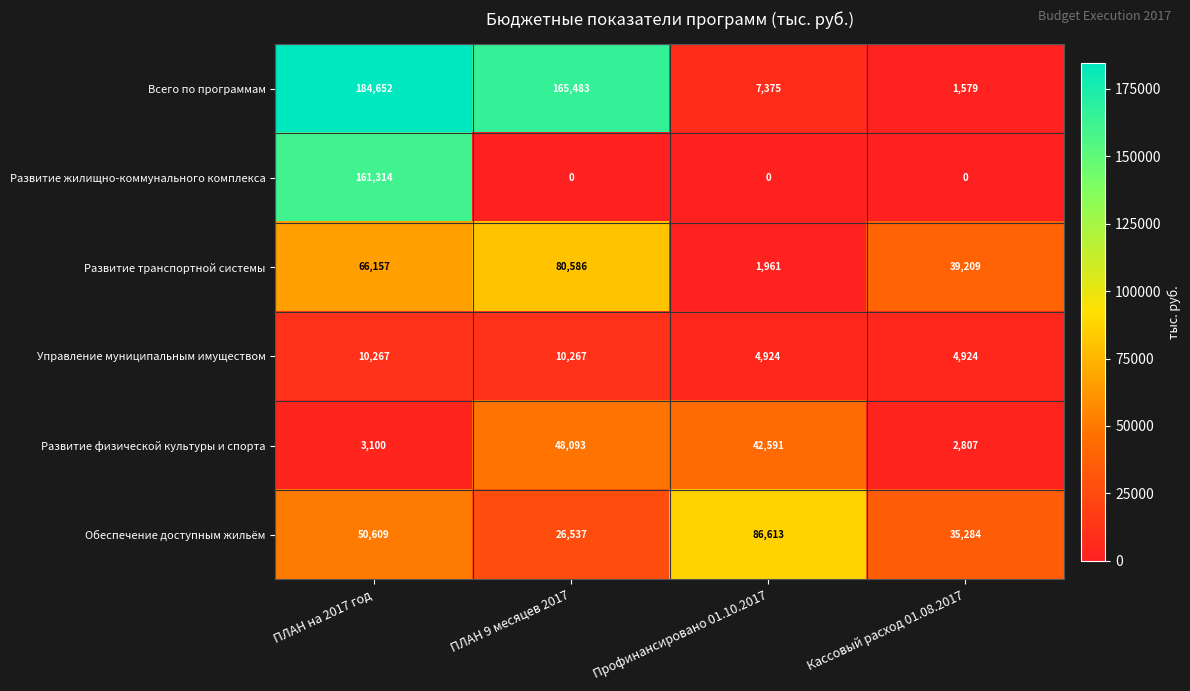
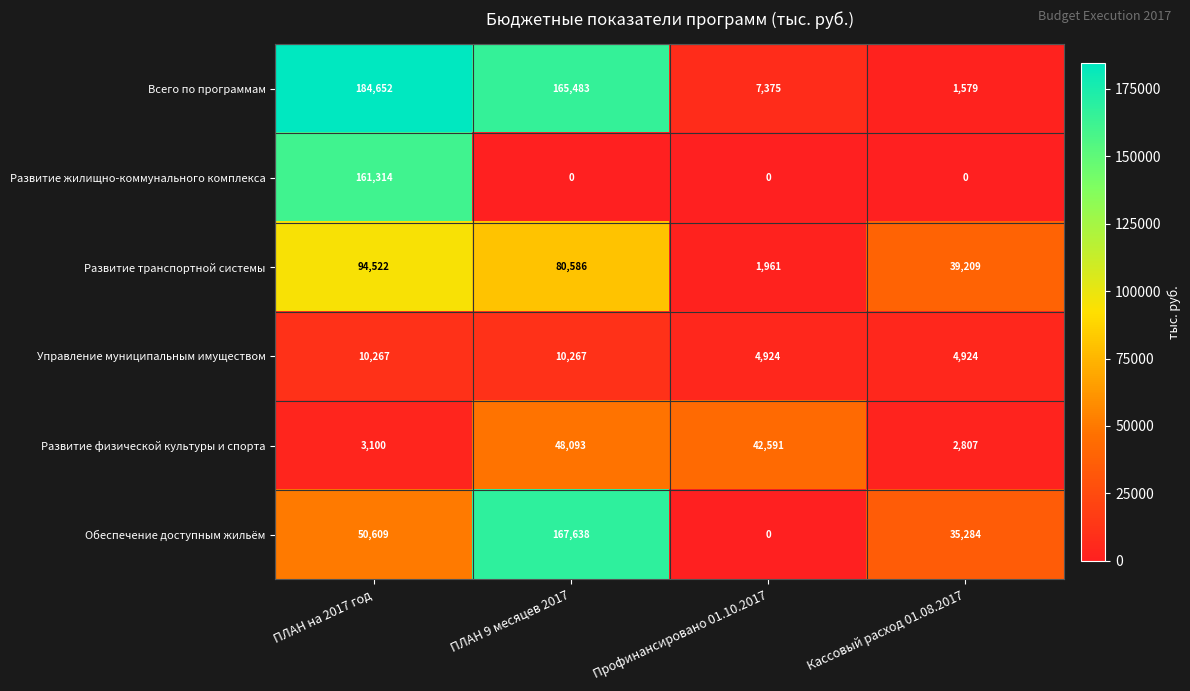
  {
    "Всего по программам": {
      "ПЛАН на 2017 год": "184,652",
      "ПЛАН 9 месяцев 2017": "165,483",
      "Профинансировано 01.10.2017": "7,375",
      "Кассовый расход 01.08.2017": "1,579"
    },
    "Развитие жилищно-коммунального комплекса": {
      "ПЛАН на 2017 год": "161,314",
      "ПЛАН 9 месяцев 2017": "0",
      "Профинансировано 01.10.2017": "0",
      "Кассовый расход 01.08.2017": "0"
    },
    "Развитие транспортной системы": {
-     "ПЛАН на 2017 год": "66,157",
+     "ПЛАН на 2017 год": "94,522",
      "ПЛАН 9 месяцев 2017": "80,586",
      "Профинансировано 01.10.2017": "1,961",
      "Кассовый расход 01.08.2017": "39,209"
    },
    "Управление муниципальным имуществом": {
      "ПЛАН на 2017 год": "10,267",
      "ПЛАН 9 месяцев 2017": "10,267",
      "Профинансировано 01.10.2017": "4,924",
      "Кассовый расход 01.08.2017": "4,924"
    },
    "Развитие физической культуры и спорта": {
      "ПЛАН на 2017 год": "3,100",
      "ПЛАН 9 месяцев 2017": "48,093",
      "Профинансировано 01.10.2017": "42,591",
      "Кассовый расход 01.08.2017": "2,807"
    },
    "Обеспечение доступным жильём": {
      "ПЛАН на 2017 год": "50,609",
-     "ПЛАН 9 месяцев 2017": "26,537",
-     "Профинансировано 01.10.2017": "86,613",
+     "ПЛАН 9 месяцев 2017": "167,638",
+     "Профинансировано 01.10.2017": "0",
      "Кассовый расход 01.08.2017": "35,284"
    }
  }
